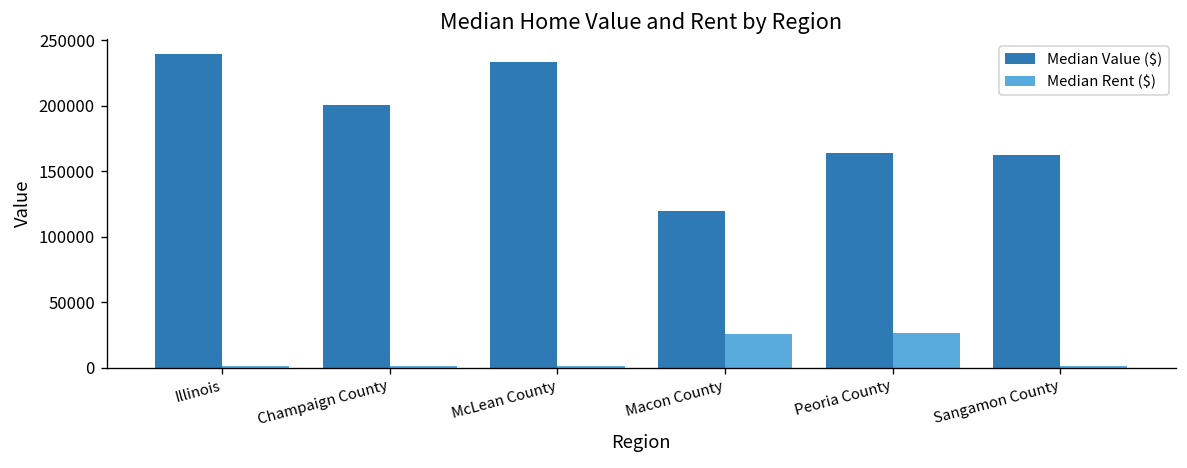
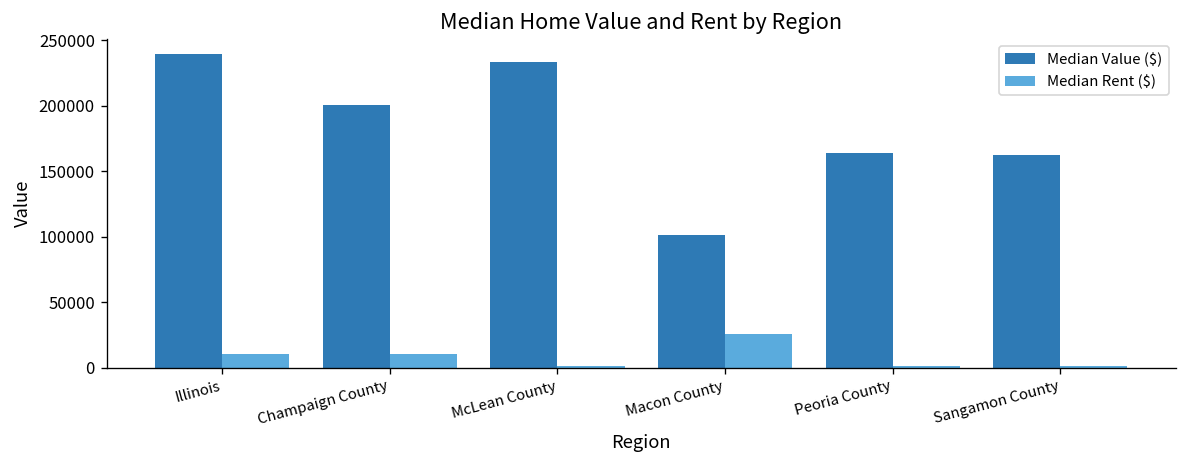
  {
    "Median Value ($)": {
      "Illinois": 239000,
      "Champaign County": 201000,
      "McLean County": 234000,
-     "Macon County": 120000,
+     "Macon County": 101000,
      "Peoria County": 164000,
      "Sangamon County": 162000
    },
    "Median Rent ($)": {
-     "Illinois": 1000,
-     "Champaign County": 1000,
+     "Illinois": 11000,
+     "Champaign County": 10000,
      "Macon County": 25000,
-     "Peoria County": 26000
+     "Peoria County": 1000
    }
  }
